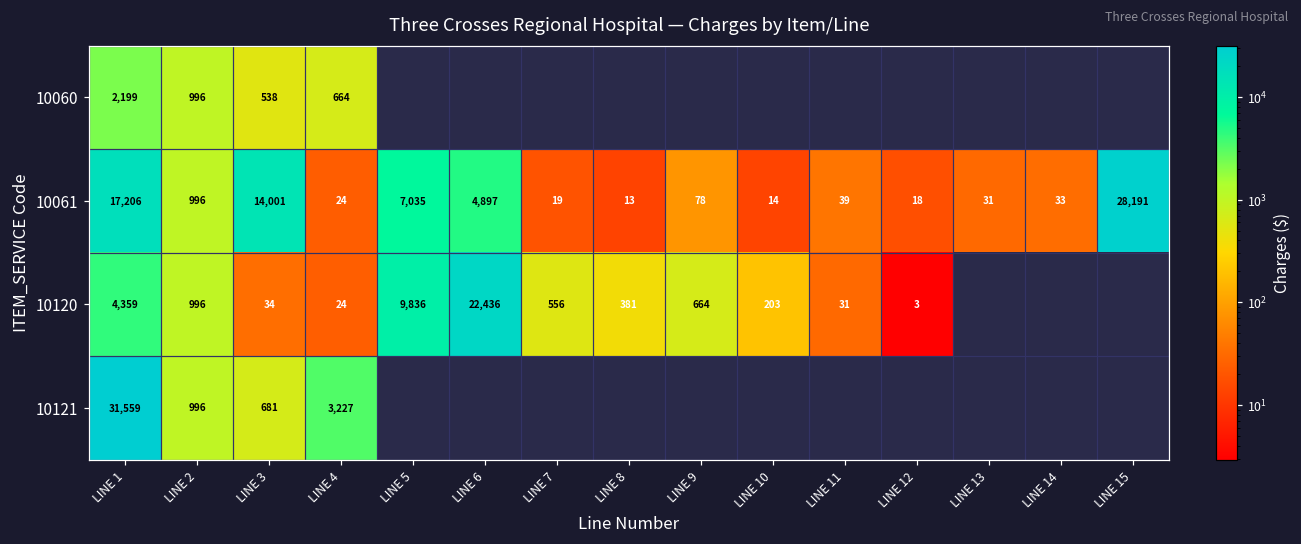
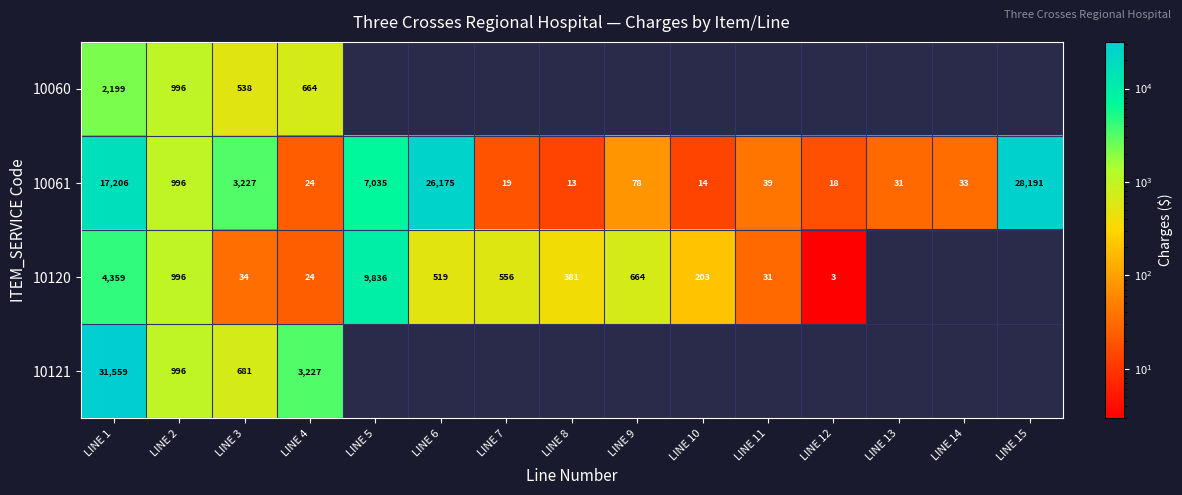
  {
    "10060": {
      "LINE 1": "2,199",
      "LINE 2": "996",
      "LINE 3": "538",
      "LINE 4": "664"
    },
    "10061": {
      "LINE 1": "17,206",
      "LINE 2": "996",
-     "LINE 3": "14,001",
+     "LINE 3": "3,227",
      "LINE 4": "24",
      "LINE 5": "7,035",
-     "LINE 6": "4,897",
+     "LINE 6": "26,175",
      "LINE 7": "19",
      "LINE 8": "13",
      "LINE 9": "78",
      "LINE 10": "14",
      "LINE 11": "39",
      "LINE 12": "18",
      "LINE 13": "31",
      "LINE 14": "33",
      "LINE 15": "28,191"
    },
    "10120": {
      "LINE 1": "4,359",
      "LINE 2": "996",
      "LINE 3": "34",
      "LINE 4": "24",
      "LINE 5": "9,836",
-     "LINE 6": "22,436",
+     "LINE 6": "519",
      "LINE 7": "556",
      "LINE 8": "381",
      "LINE 9": "664",
      "LINE 10": "203",
      "LINE 11": "31",
      "LINE 12": "3"
    },
    "10121": {
      "LINE 1": "31,559",
      "LINE 2": "996",
      "LINE 3": "681",
      "LINE 4": "3,227"
    }
  }
